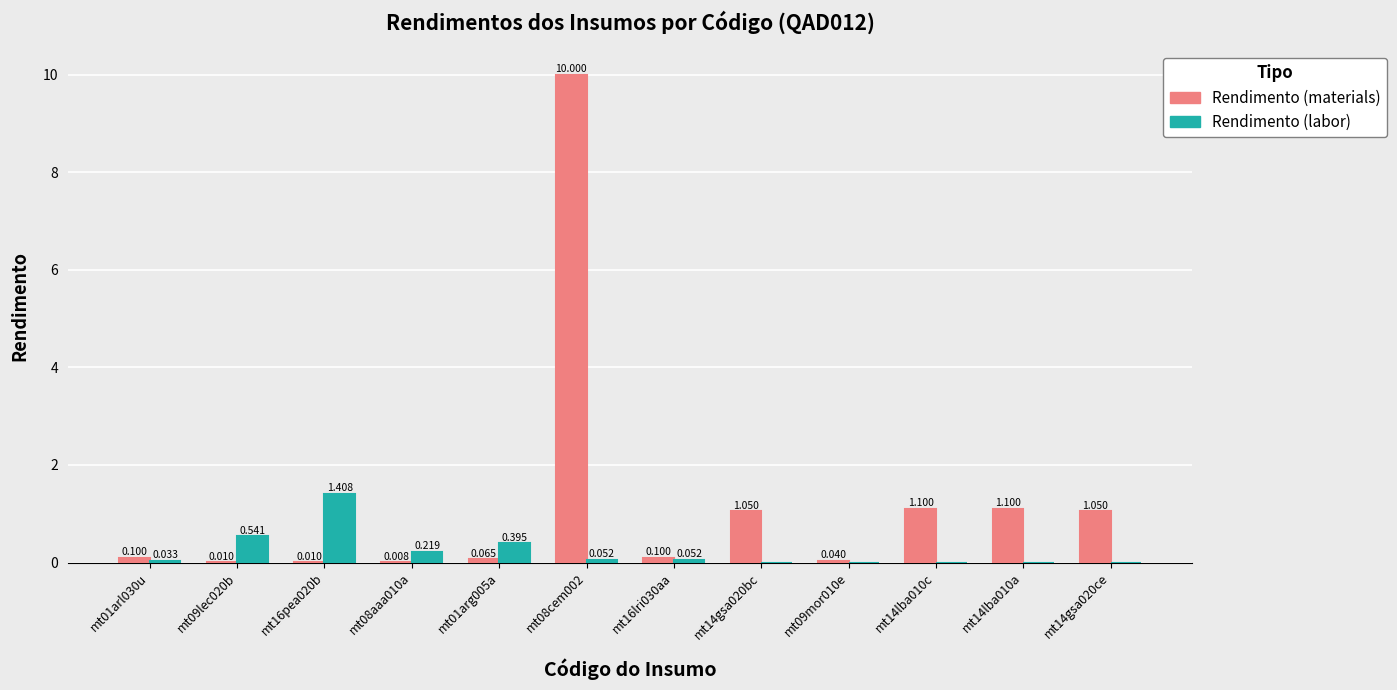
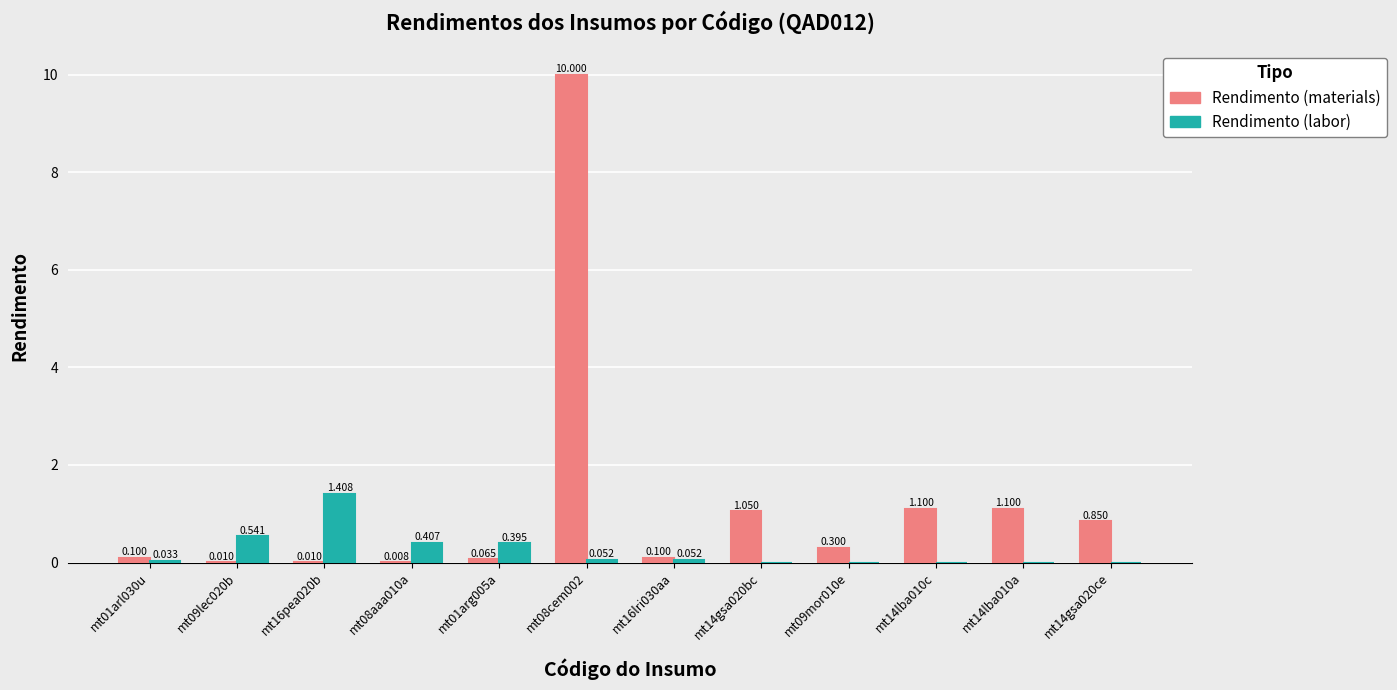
  {
    "Rendimento (materials)": {
      "mt01arl030u": 0.100,
      "mt09lec020b": 0.010,
      "mt16pea020b": 0.010,
      "mt08aaa010a": 0.008,
      "mt01arg005a": 0.065,
      "mt08cem002": 10.000,
      "mt16lri030aa": 0.100,
      "mt14gsa020bc": 1.050,
-     "mt09mor010e": 0.040,
+     "mt09mor010e": 0.300,
      "mt14lba010c": 1.100,
      "mt14lba010a": 1.100,
-     "mt14gsa020ce": 1.050
+     "mt14gsa020ce": 0.850
    },
    "Rendimento (labor)": {
      "mt01arl030u": 0.033,
      "mt09lec020b": 0.541,
      "mt16pea020b": 1.408,
-     "mt08aaa010a": 0.219,
+     "mt08aaa010a": 0.407,
      "mt01arg005a": 0.395,
      "mt08cem002": 0.052,
      "mt16lri030aa": 0.052
    }
  }
